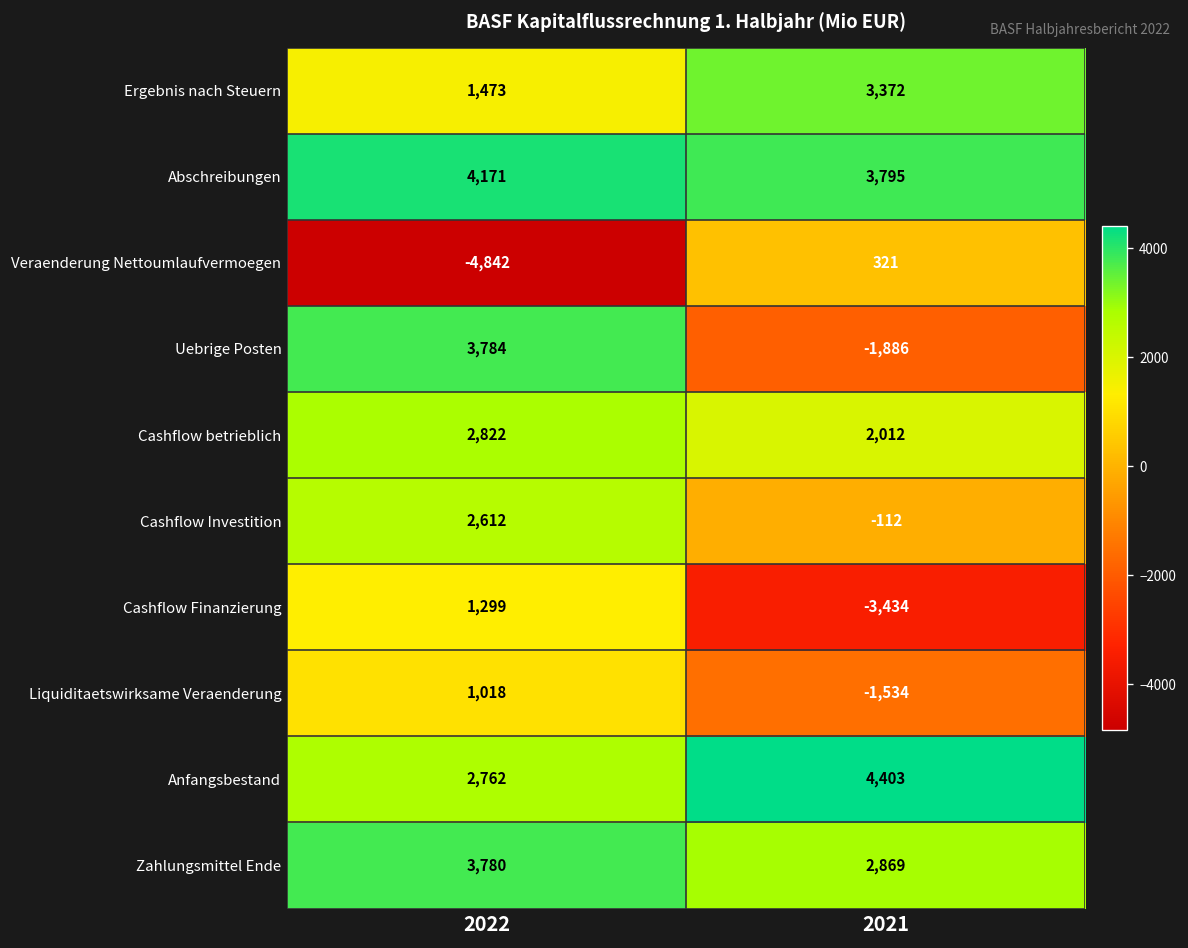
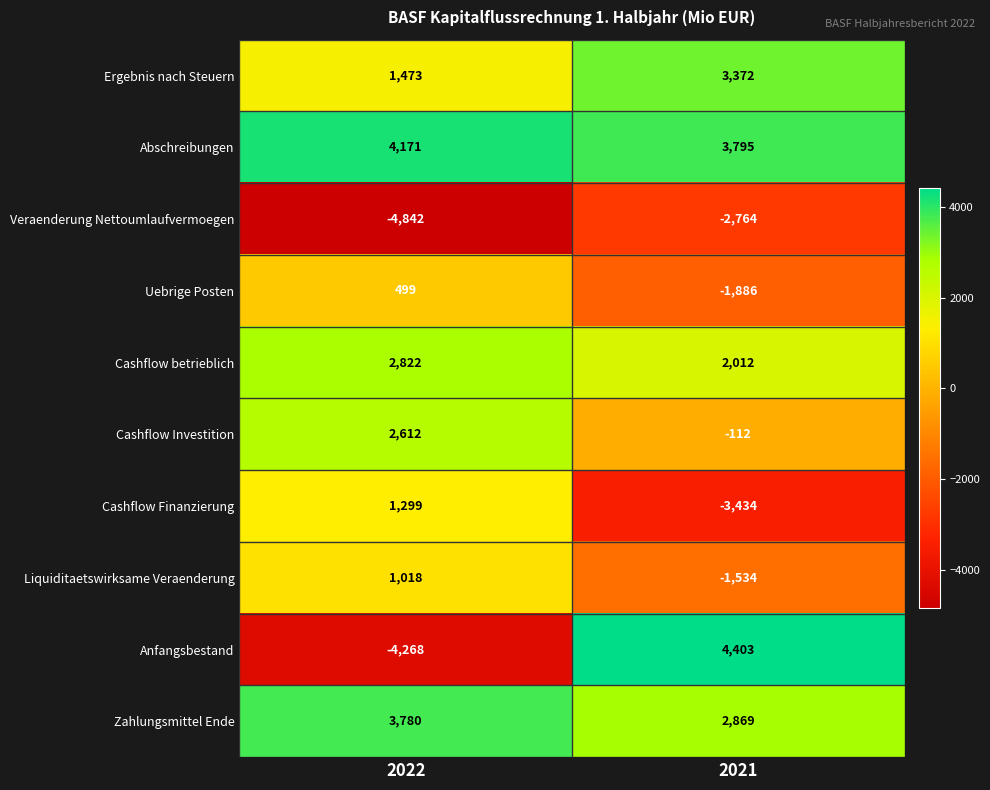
  {
    "Ergebnis nach Steuern": {
      "2022": "1,473",
      "2021": "3,372"
    },
    "Abschreibungen": {
      "2022": "4,171",
      "2021": "3,795"
    },
    "Veraenderung Nettoumlaufvermoegen": {
      "2022": "-4,842",
-     "2021": "321"
+     "2021": "-2,764"
    },
    "Uebrige Posten": {
-     "2022": "3,784",
+     "2022": "499",
      "2021": "-1,886"
    },
    "Cashflow betrieblich": {
      "2022": "2,822",
      "2021": "2,012"
    },
    "Cashflow Investition": {
      "2022": "2,612",
      "2021": "-112"
    },
    "Cashflow Finanzierung": {
      "2022": "1,299",
      "2021": "-3,434"
    },
    "Liquiditaetswirksame Veraenderung": {
      "2022": "1,018",
      "2021": "-1,534"
    },
    "Anfangsbestand": {
-     "2022": "2,762",
+     "2022": "-4,268",
      "2021": "4,403"
    },
    "Zahlungsmittel Ende": {
      "2022": "3,780",
      "2021": "2,869"
    }
  }
